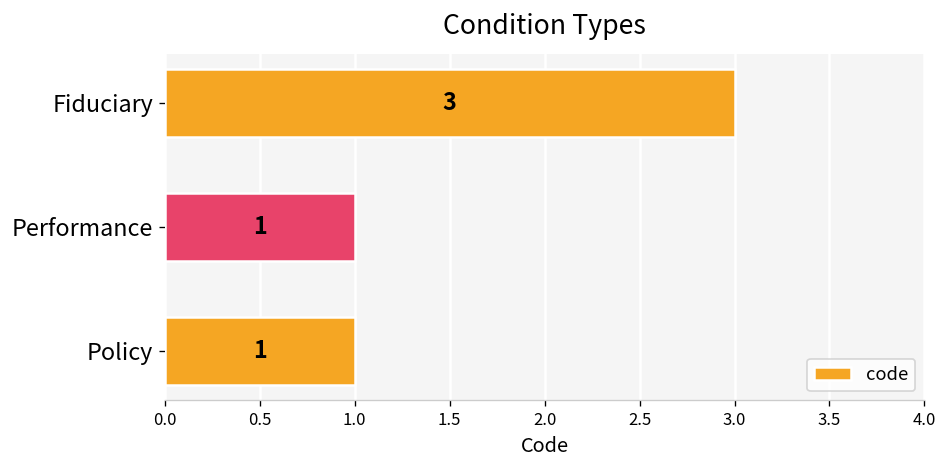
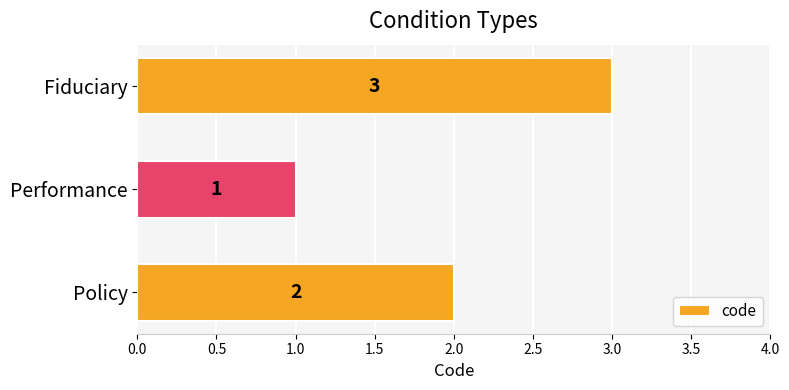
  {
    "Fiduciary": 3,
    "Performance": 1,
-   "Policy": 1
+   "Policy": 2
  }
